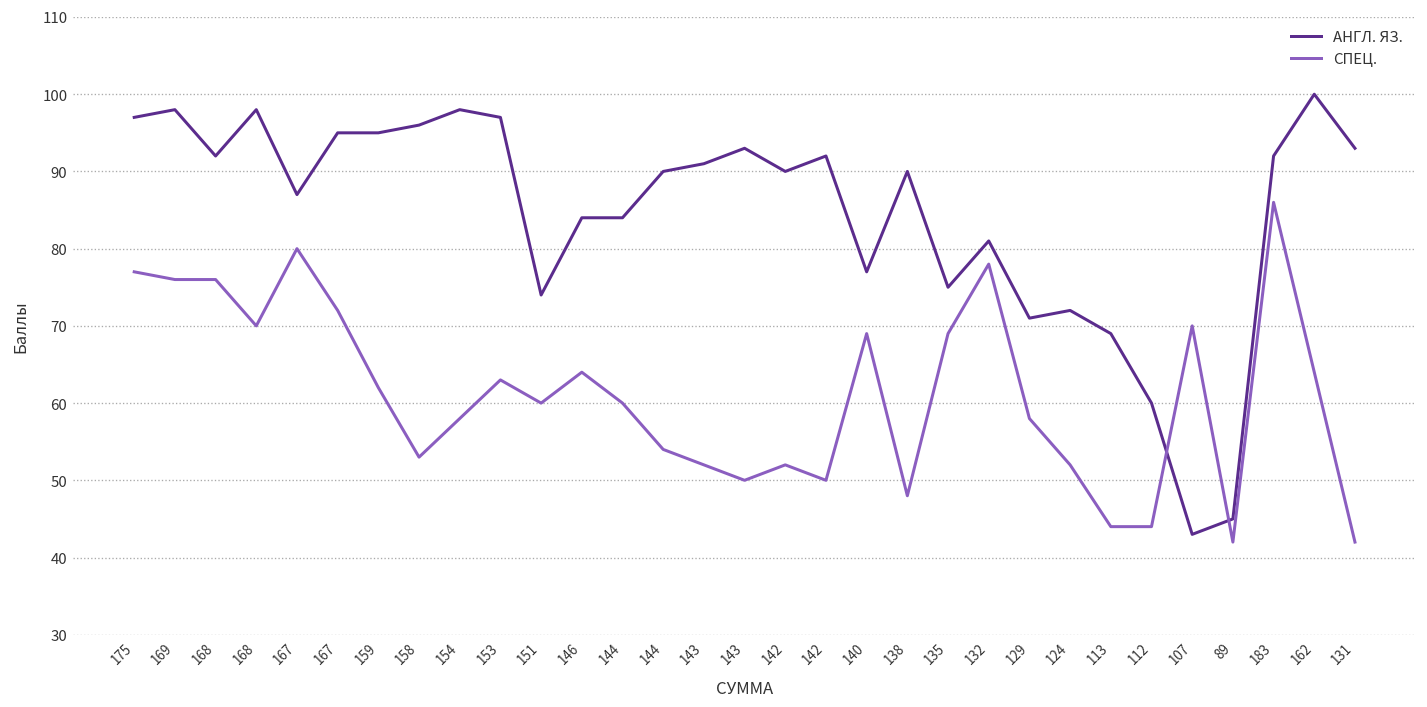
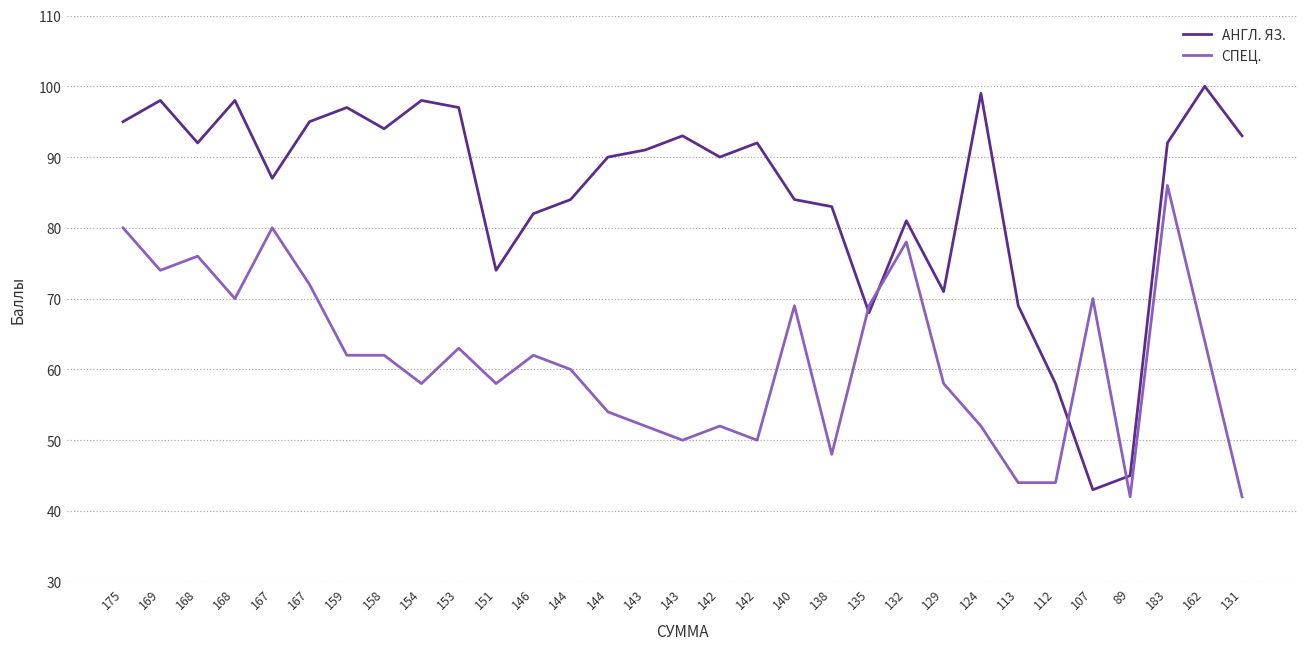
  {
    "АНГЛ. ЯЗ.": {
-     "175": 97,
+     "175": 95,
      "169": 98,
-     "159": 95,
-     "158": 96,
+     "159": 97,
+     "158": 94,
      "154": 98,
      "153": 97,
      "151": 74,
-     "146": 84,
-     "140": 77,
-     "138": 90,
-     "135": 75,
+     "146": 82,
+     "140": 84,
+     "138": 83,
+     "135": 68,
      "132": 81,
      "129": 71,
-     "124": 72,
+     "124": 99,
      "113": 69,
-     "112": 60,
+     "112": 58,
      "107": 43,
      "89": 45,
      "183": 92,
      "162": 100,
      "131": 93
    },
    "СПЕЦ.": {
-     "175": 77,
-     "169": 76,
+     "175": 80,
+     "169": 74,
      "159": 62,
-     "158": 53,
+     "158": 62,
      "154": 58,
      "153": 63,
-     "151": 60,
-     "146": 64,
+     "151": 58,
+     "146": 62,
      "140": 69,
      "138": 48,
      "135": 69,
      "132": 78,
      "129": 58,
      "124": 52,
      "113": 44,
      "112": 44,
      "107": 70,
      "89": 42,
      "183": 86,
      "162": 64,
      "131": 42
    }
  }
